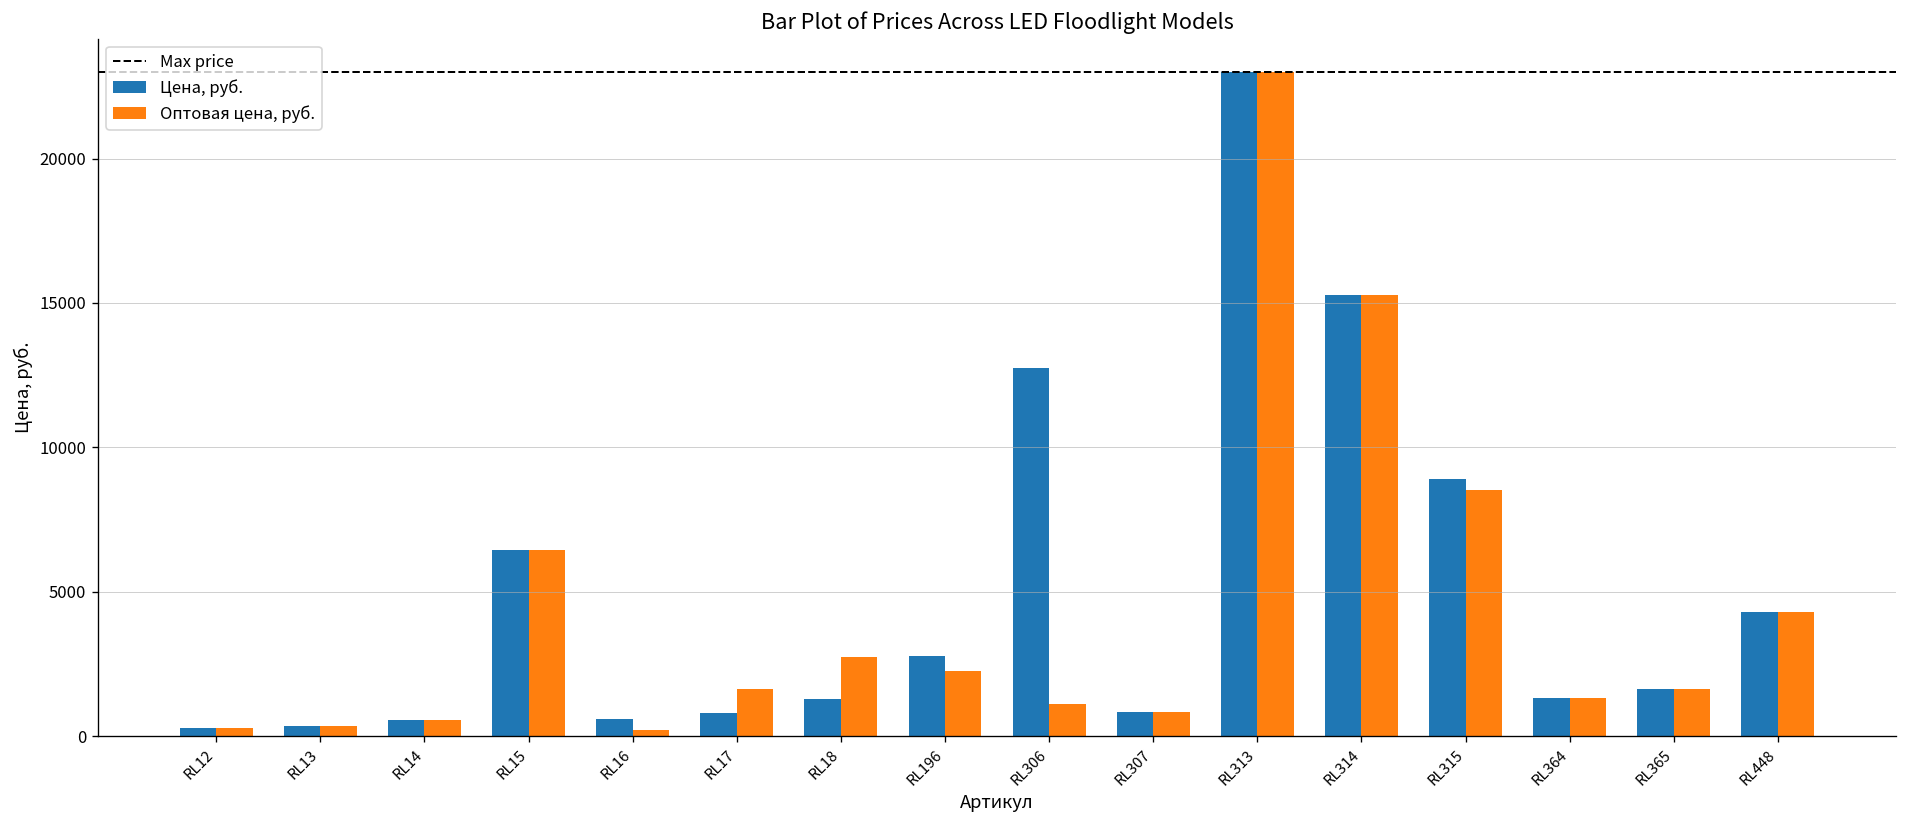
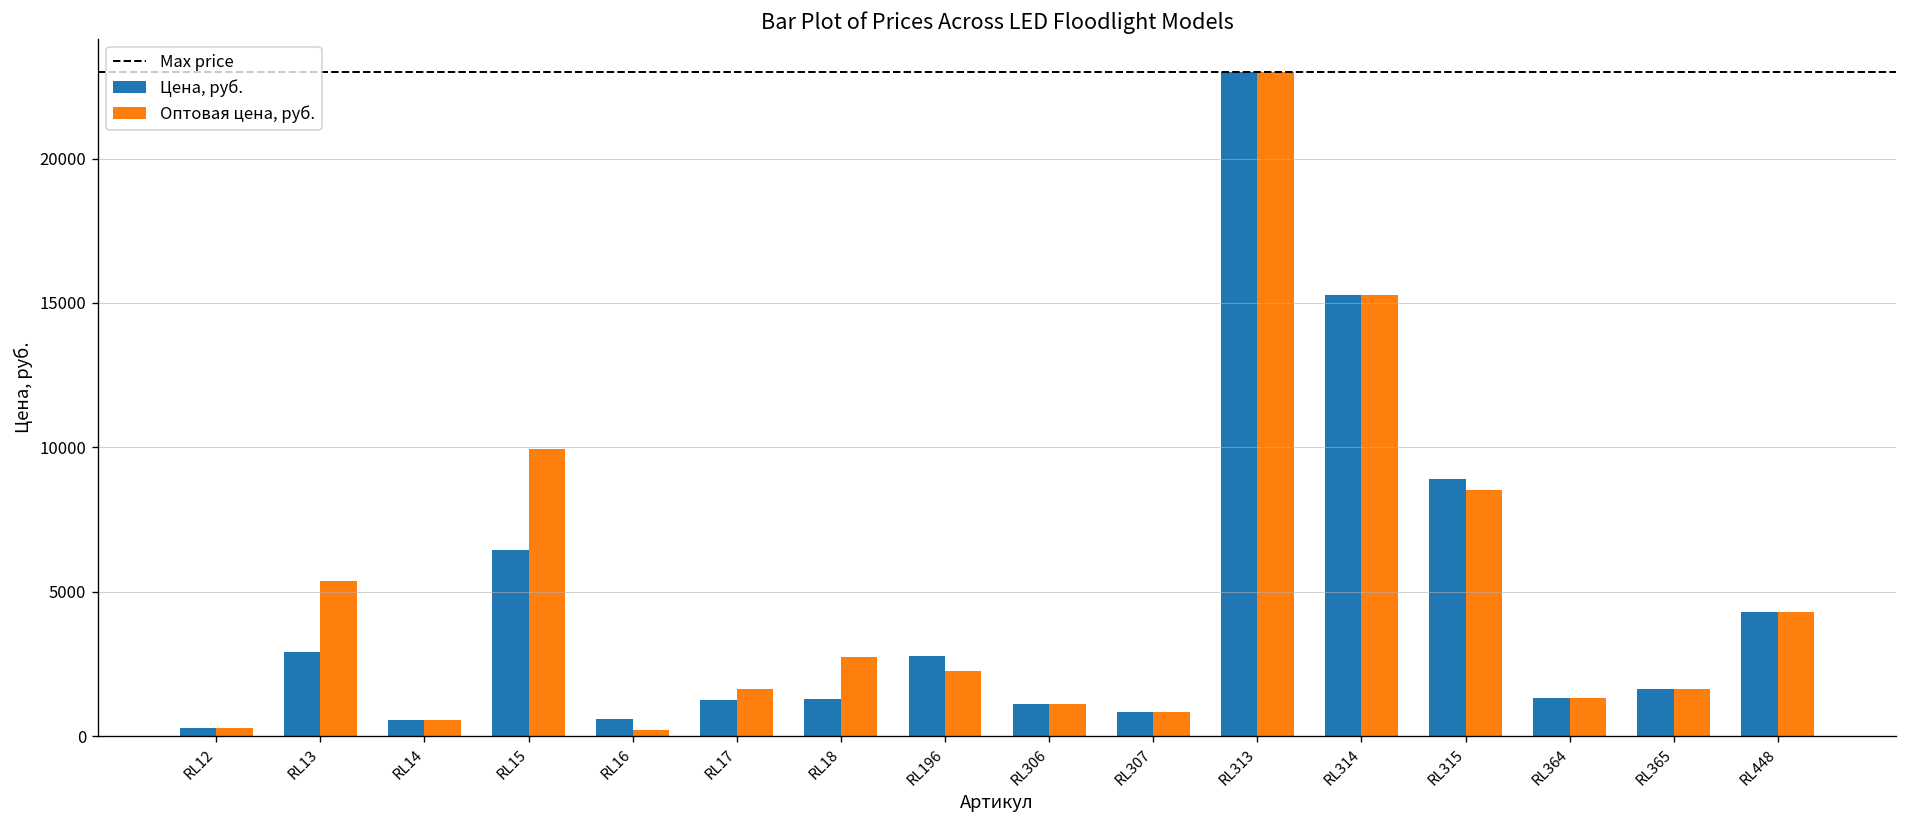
  {
    "Цена, руб.": {
      "RL12": 300,
-     "RL13": 300,
+     "RL13": 2900,
      "RL14": 600,
      "RL15": 6500,
      "RL16": 600,
-     "RL17": 800,
+     "RL17": 1200,
      "RL18": 1300,
      "RL196": 2800,
-     "RL306": 12700,
+     "RL306": 1100,
      "RL307": 800,
      "RL313": 23000,
      "RL314": 15300,
      "RL315": 8900,
      "RL364": 1300,
      "RL365": 1600,
      "RL448": 4300
    },
    "Оптовая цена, руб.": {
      "RL12": 300,
-     "RL13": 300,
+     "RL13": 5400,
      "RL14": 600,
-     "RL15": 6500,
+     "RL15": 9900,
      "RL16": 200,
      "RL17": 1600,
      "RL18": 2700,
      "RL196": 2300,
      "RL306": 1100,
      "RL307": 800,
      "RL313": 23000,
      "RL314": 15300,
      "RL315": 8500,
      "RL364": 1300,
      "RL365": 1600,
      "RL448": 4300
    }
  }
